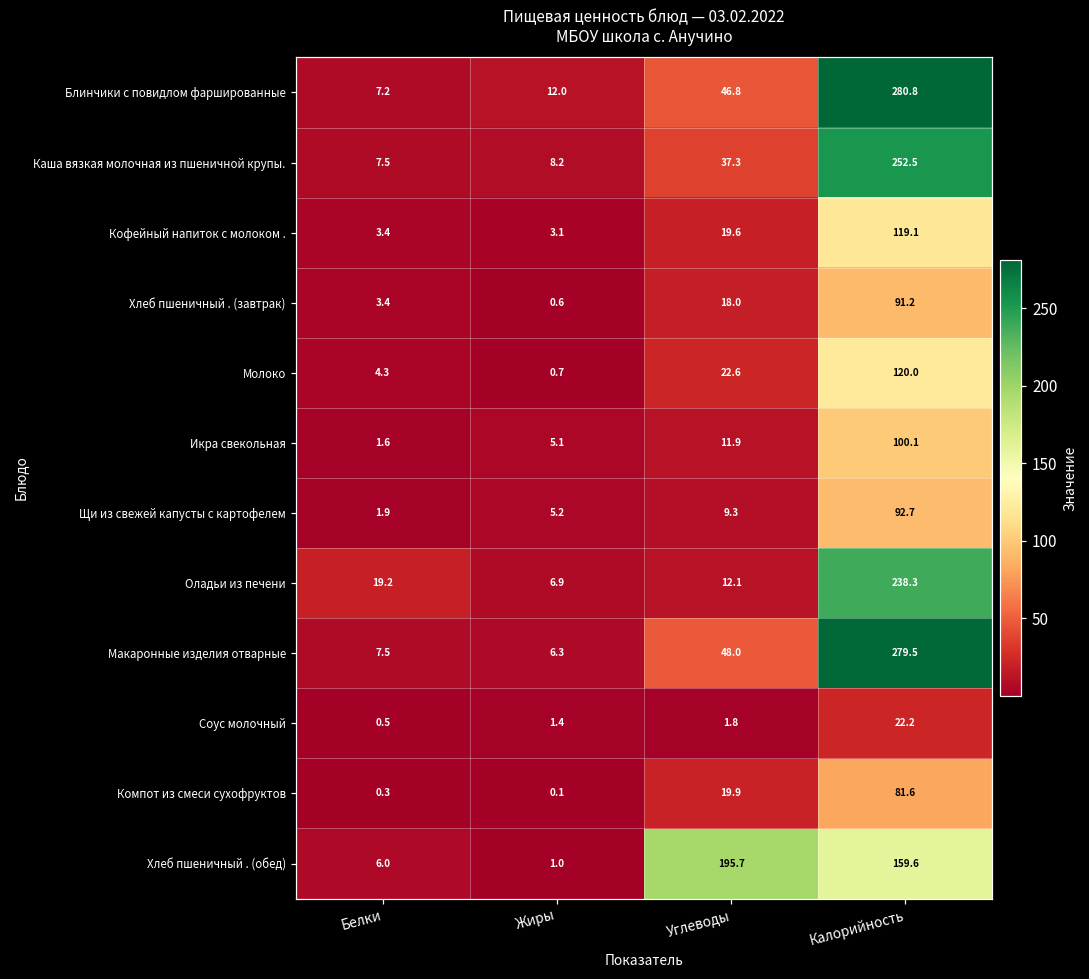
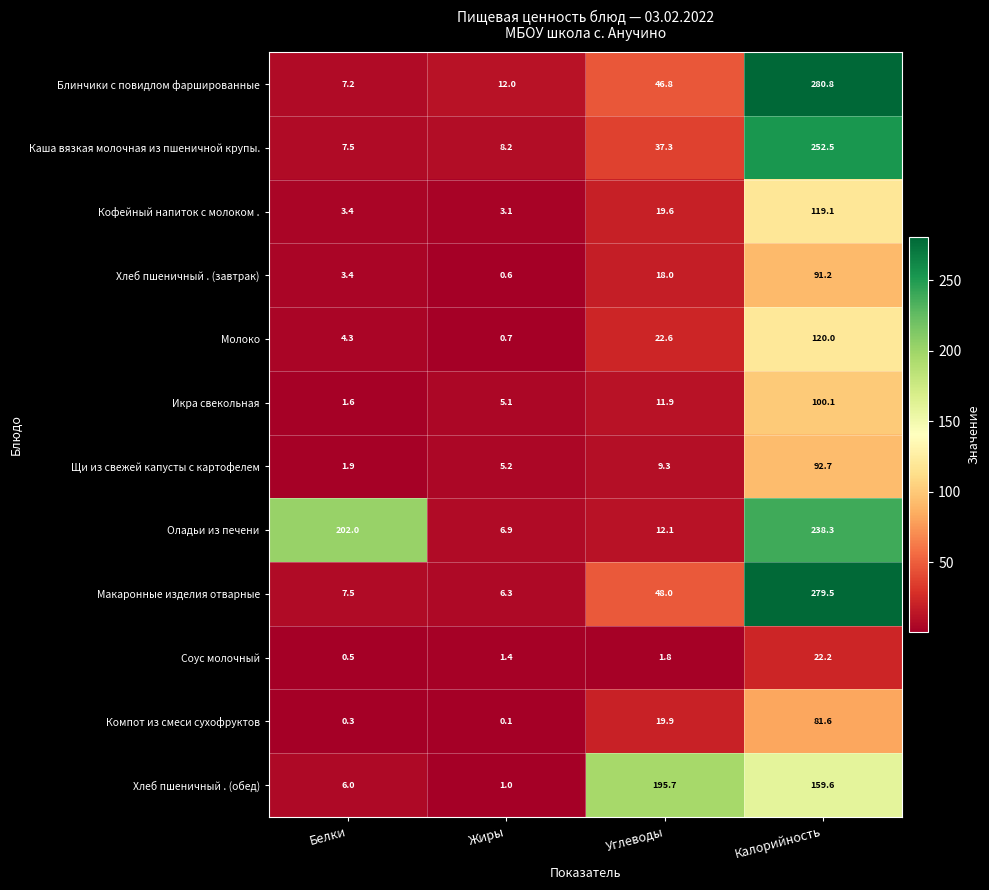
  {
    "Блинчики с повидлом фаршированные": {
      "Белки": 7.2,
      "Жиры": 12.0,
      "Углеводы": 46.8,
      "Калорийность": 280.8
    },
    "Каша вязкая молочная из пшеничной крупы.": {
      "Белки": 7.5,
      "Жиры": 8.2,
      "Углеводы": 37.3,
      "Калорийность": 252.5
    },
    "Кофейный напиток с молоком .": {
      "Белки": 3.4,
      "Жиры": 3.1,
      "Углеводы": 19.6,
      "Калорийность": 119.1
    },
    "Хлеб пшеничный . (завтрак)": {
      "Белки": 3.4,
      "Жиры": 0.6,
      "Углеводы": 18.0,
      "Калорийность": 91.2
    },
    "Молоко": {
      "Белки": 4.3,
      "Жиры": 0.7,
      "Углеводы": 22.6,
      "Калорийность": 120.0
    },
    "Икра свекольная": {
      "Белки": 1.6,
      "Жиры": 5.1,
      "Углеводы": 11.9,
      "Калорийность": 100.1
    },
    "Щи из свежей капусты с картофелем": {
      "Белки": 1.9,
      "Жиры": 5.2,
      "Углеводы": 9.3,
      "Калорийность": 92.7
    },
    "Оладьи из печени": {
-     "Белки": 19.2,
+     "Белки": 202.0,
      "Жиры": 6.9,
      "Углеводы": 12.1,
      "Калорийность": 238.3
    },
    "Макаронные изделия отварные": {
      "Белки": 7.5,
      "Жиры": 6.3,
      "Углеводы": 48.0,
      "Калорийность": 279.5
    },
    "Соус молочный": {
      "Белки": 0.5,
      "Жиры": 1.4,
      "Углеводы": 1.8,
      "Калорийность": 22.2
    },
    "Компот из смеси сухофруктов": {
      "Белки": 0.3,
      "Жиры": 0.1,
      "Углеводы": 19.9,
      "Калорийность": 81.6
    },
    "Хлеб пшеничный . (обед)": {
      "Белки": 6.0,
      "Жиры": 1.0,
      "Углеводы": 195.7,
      "Калорийность": 159.6
    }
  }
